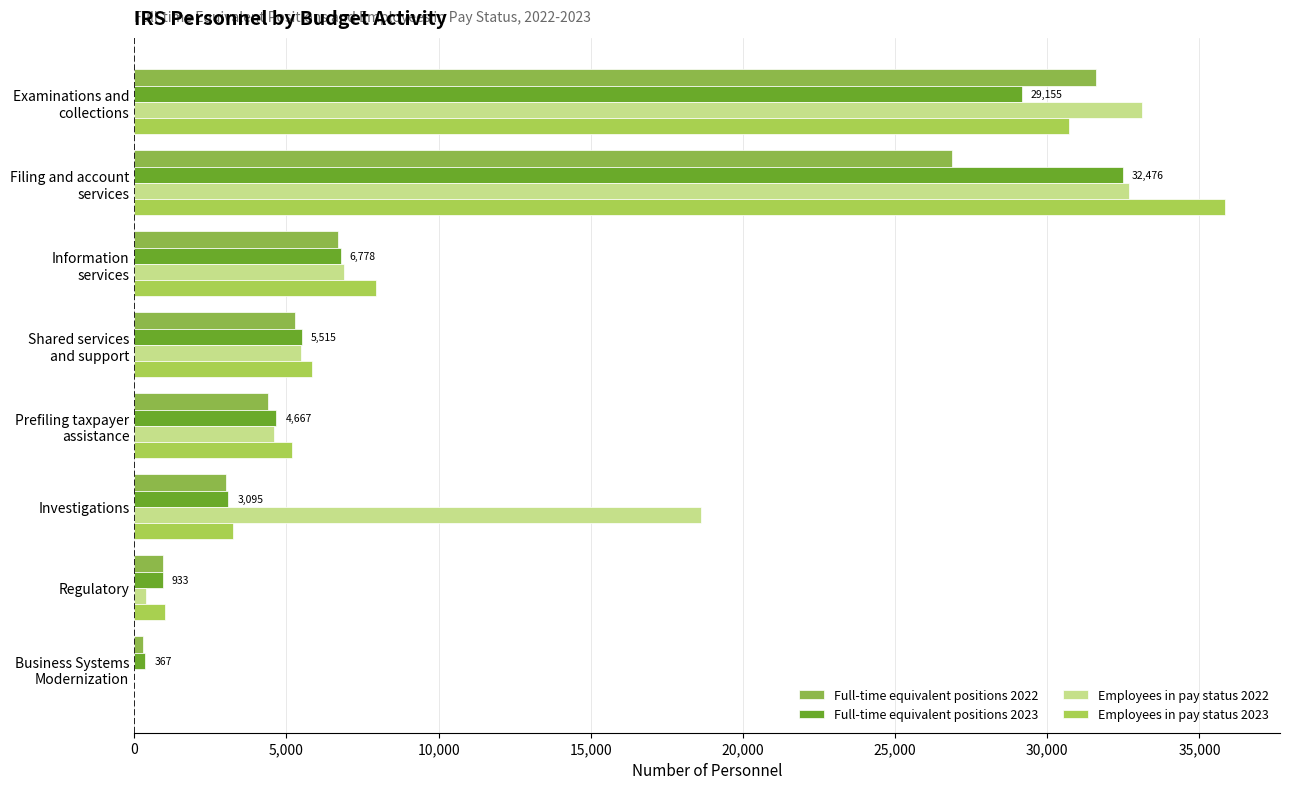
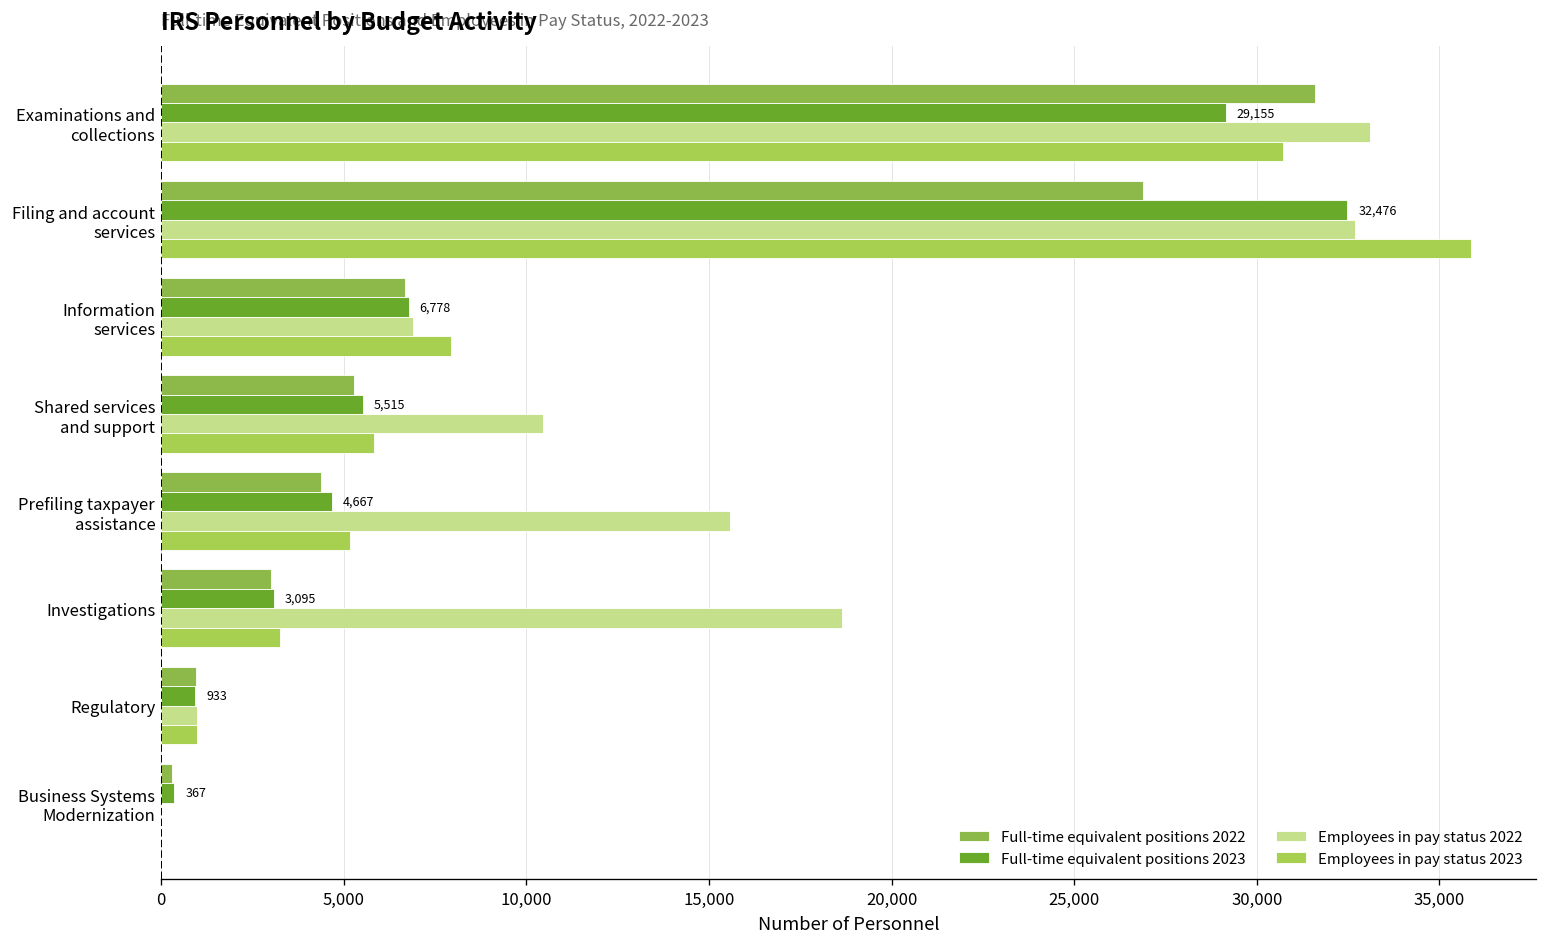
  {
    "Employees in pay status 2022": {
      "Examinations and collections": "33,100",
      "Filing and account services": "32,700",
      "Information services": "6,900",
-     "Shared services and support": "5,500",
-     "Prefiling taxpayer assistance": "4,600",
+     "Shared services and support": "10,500",
+     "Prefiling taxpayer assistance": "15,600",
      "Investigations": "18,600",
-     "Regulatory": "400",
+     "Regulatory": "1,000",
      "Business Systems Modernization": "0"
    }
  }
